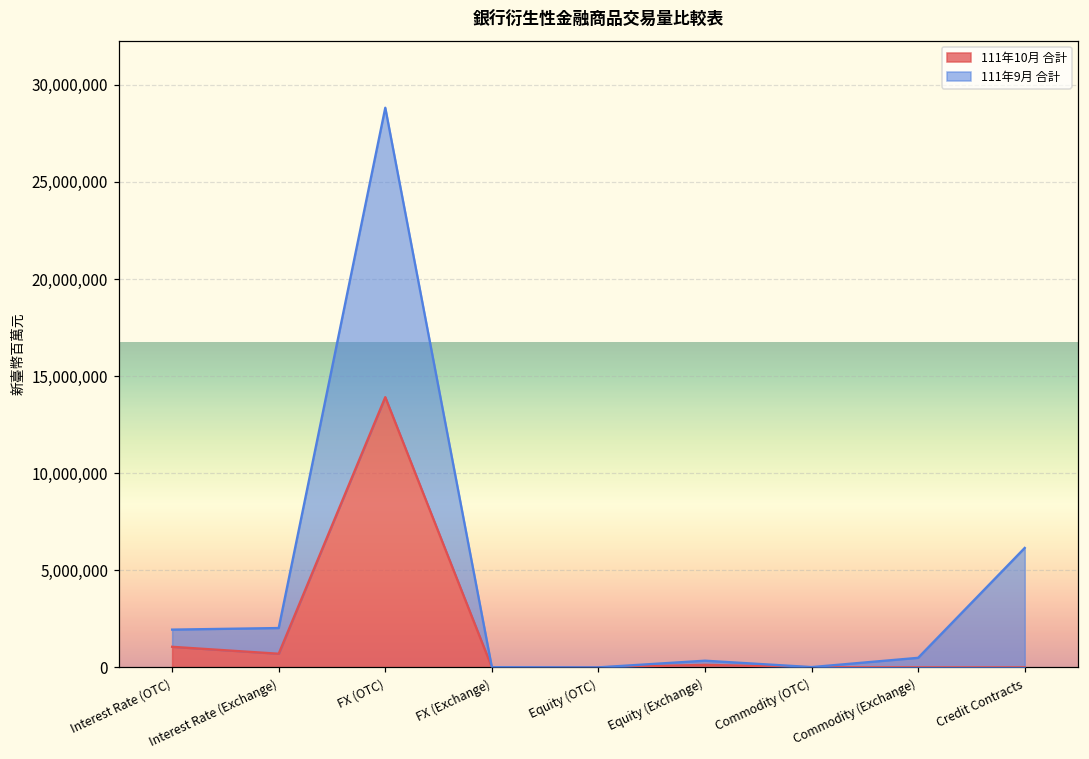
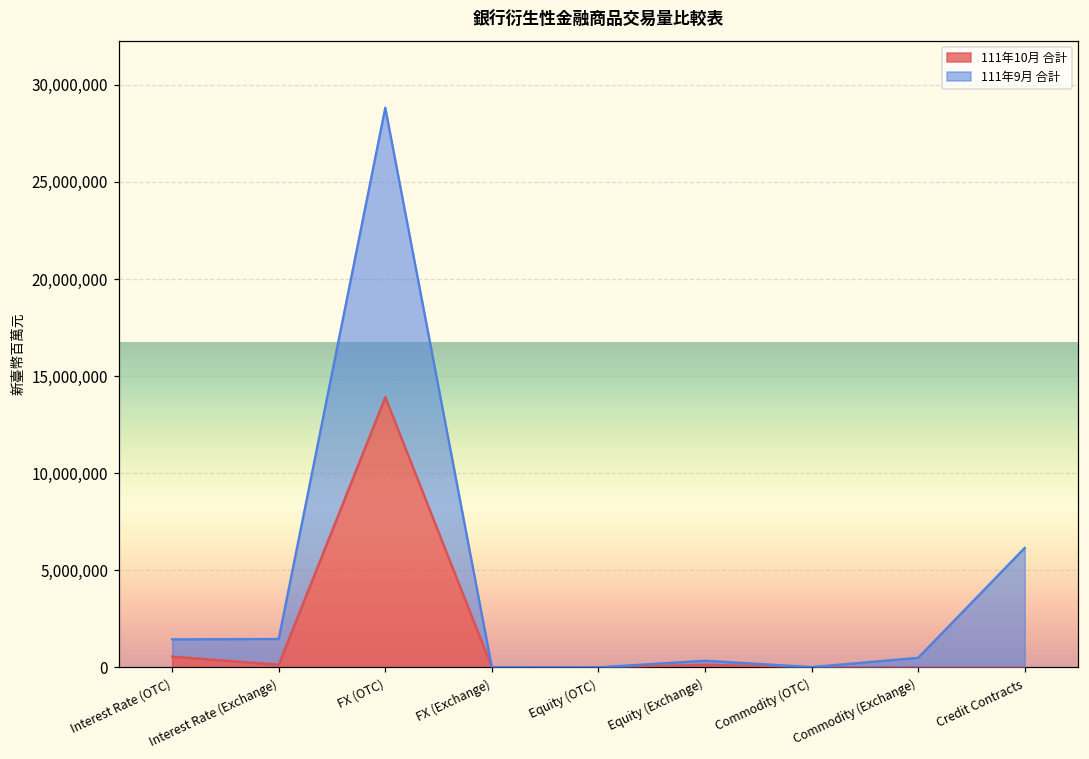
  {
    "111年10月 合計": {
-     "Interest Rate (OTC)": "1,100,000",
-     "Interest Rate (Exchange)": "700,000",
+     "Interest Rate (OTC)": "600,000",
+     "Interest Rate (Exchange)": "100,000",
      "FX (OTC)": "13,900,000",
      "Equity (Exchange)": "100,000",
      "Commodity (Exchange)": "0",
      "Credit Contracts": "0"
    },
    "111年9月 合計": {
      "Interest Rate (OTC)": "900,000",
      "Interest Rate (Exchange)": "1,300,000",
      "FX (OTC)": "14,900,000",
      "Equity (Exchange)": "200,000",
      "Commodity (Exchange)": "500,000",
      "Credit Contracts": "6,200,000"
    }
  }
